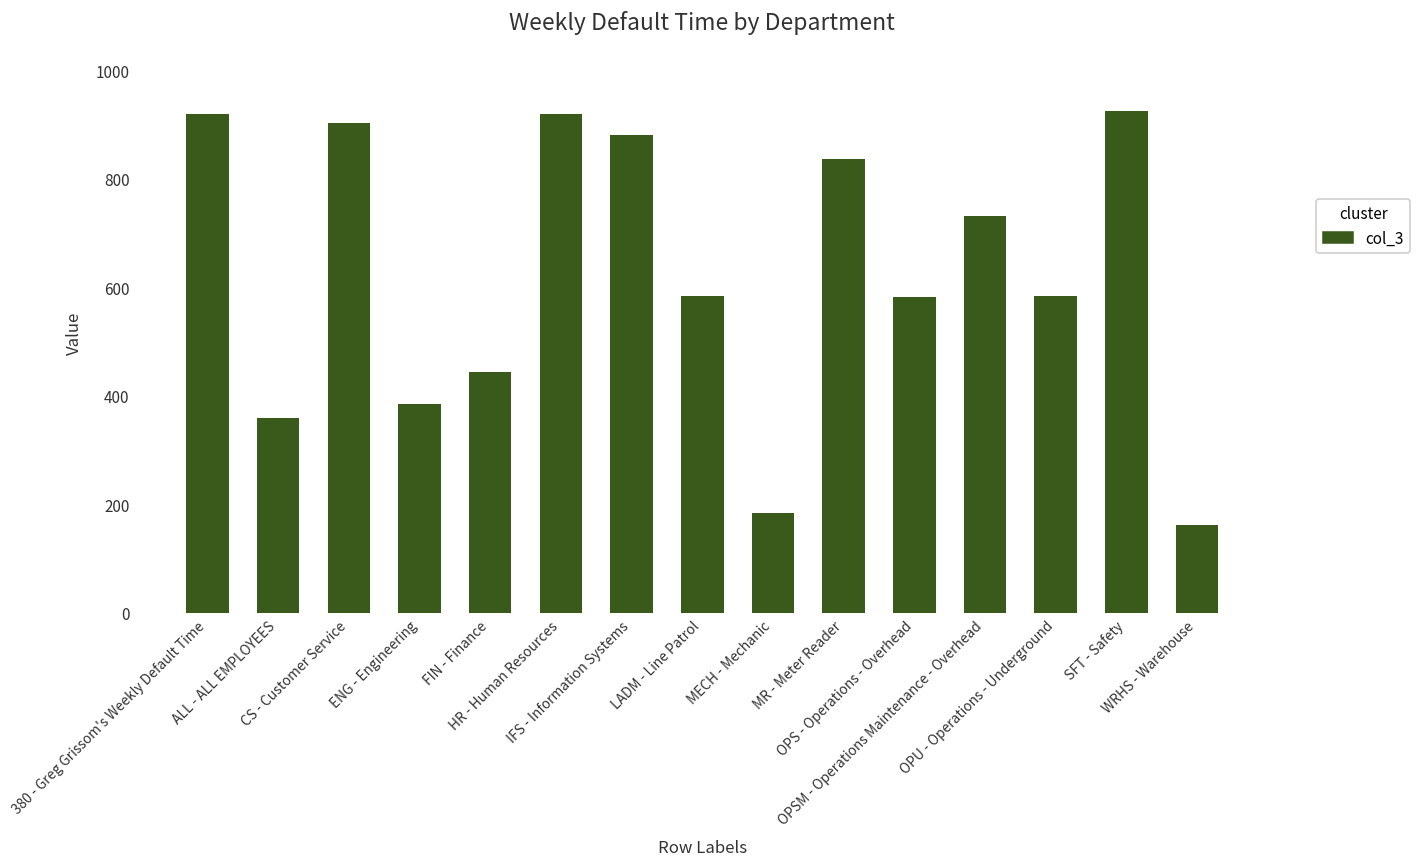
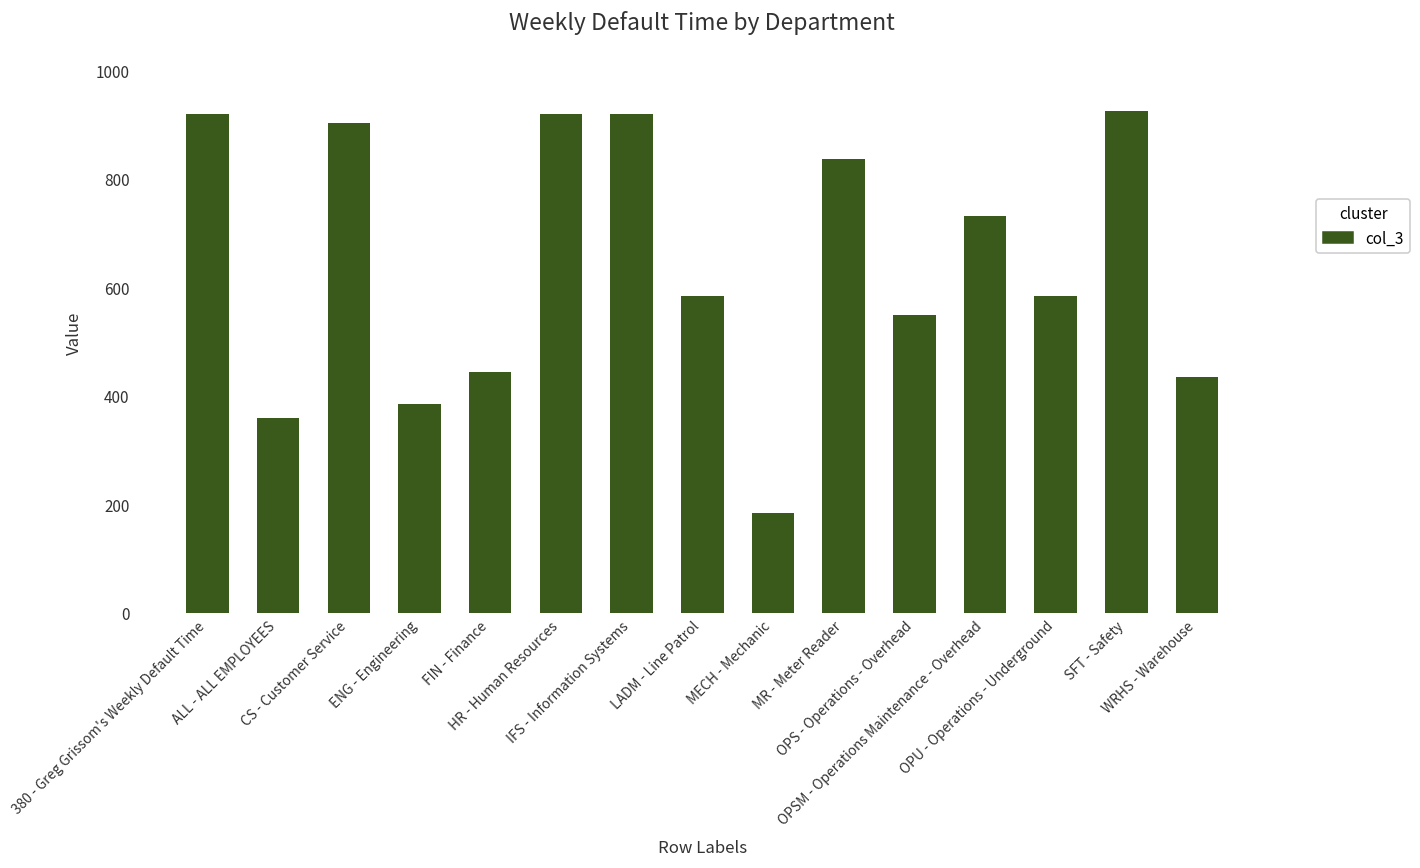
  {
    "380 - Greg Grissom's Weekly Default Time": 920,
    "ALL - ALL EMPLOYEES": 360,
    "CS - Customer Service": 900,
    "ENG - Engineering": 390,
    "FIN - Finance": 440,
    "HR - Human Resources": 920,
-   "IFS - Information Systems": 880,
+   "IFS - Information Systems": 920,
    "LADM - Line Patrol": 580,
    "MECH - Mechanic": 180,
    "MR - Meter Reader": 840,
-   "OPS - Operations - Overhead": 580,
+   "OPS - Operations - Overhead": 550,
    "OPSM - Operations Maintenance - Overhead": 730,
    "OPU - Operations - Underground": 580,
    "SFT - Safety": 930,
-   "WRHS - Warehouse": 160
+   "WRHS - Warehouse": 440
  }
